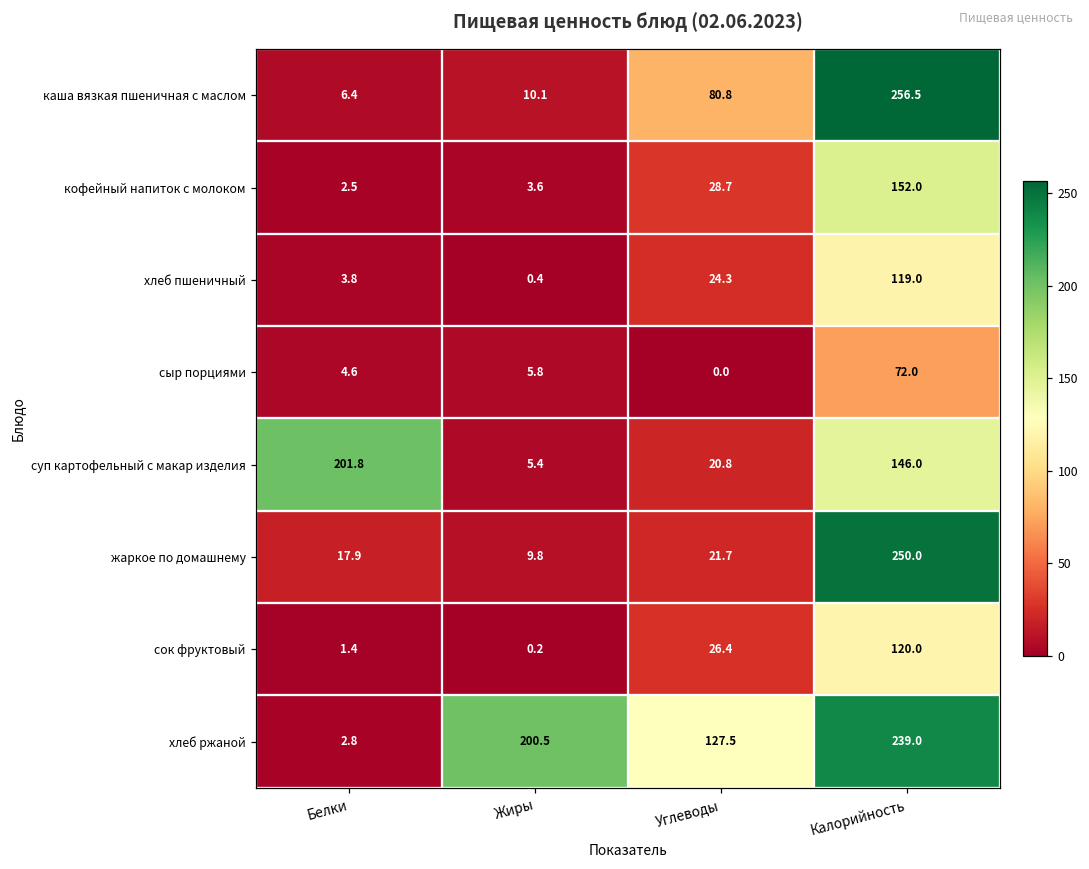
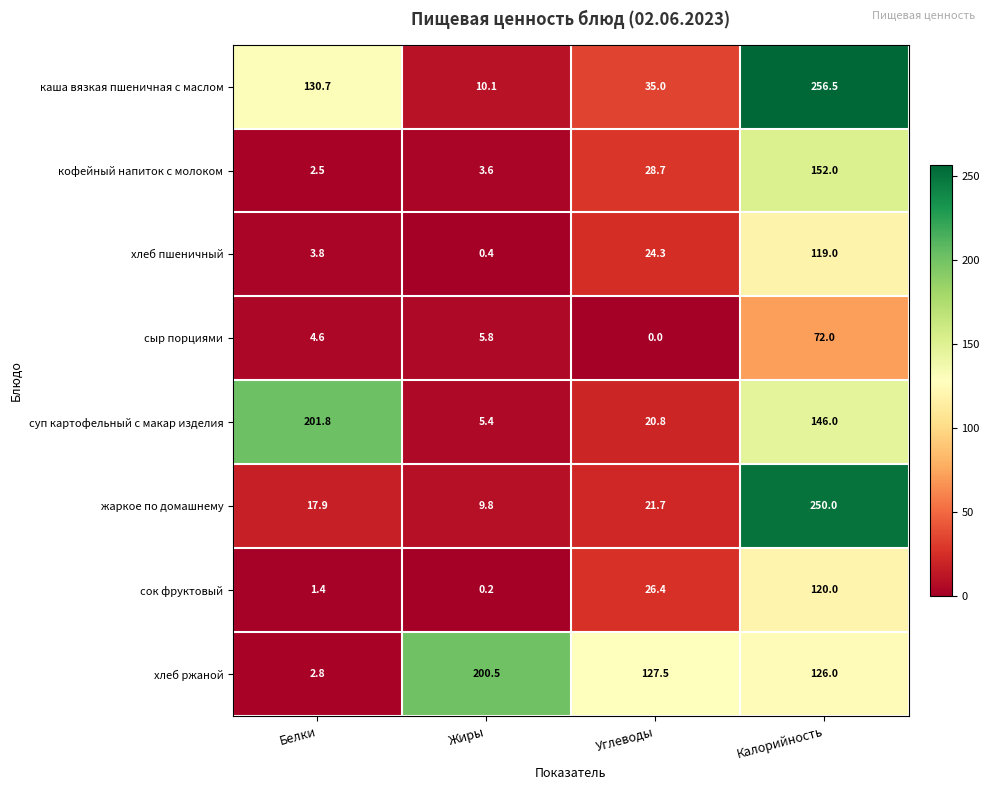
  {
    "каша вязкая пшеничная с маслом": {
-     "Белки": 6.4,
+     "Белки": 130.7,
      "Жиры": 10.1,
-     "Углеводы": 80.8,
+     "Углеводы": 35.0,
      "Калорийность": 256.5
    },
    "кофейный напиток с молоком": {
      "Белки": 2.5,
      "Жиры": 3.6,
      "Углеводы": 28.7,
      "Калорийность": 152.0
    },
    "хлеб пшеничный": {
      "Белки": 3.8,
      "Жиры": 0.4,
      "Углеводы": 24.3,
      "Калорийность": 119.0
    },
    "сыр порциями": {
      "Белки": 4.6,
      "Жиры": 5.8,
      "Углеводы": 0.0,
      "Калорийность": 72.0
    },
    "суп картофельный с макар изделия": {
      "Белки": 201.8,
      "Жиры": 5.4,
      "Углеводы": 20.8,
      "Калорийность": 146.0
    },
    "жаркое по домашнему": {
      "Белки": 17.9,
      "Жиры": 9.8,
      "Углеводы": 21.7,
      "Калорийность": 250.0
    },
    "сок фруктовый": {
      "Белки": 1.4,
      "Жиры": 0.2,
      "Углеводы": 26.4,
      "Калорийность": 120.0
    },
    "хлеб ржаной": {
      "Белки": 2.8,
      "Жиры": 200.5,
      "Углеводы": 127.5,
-     "Калорийность": 239.0
+     "Калорийность": 126.0
    }
  }
